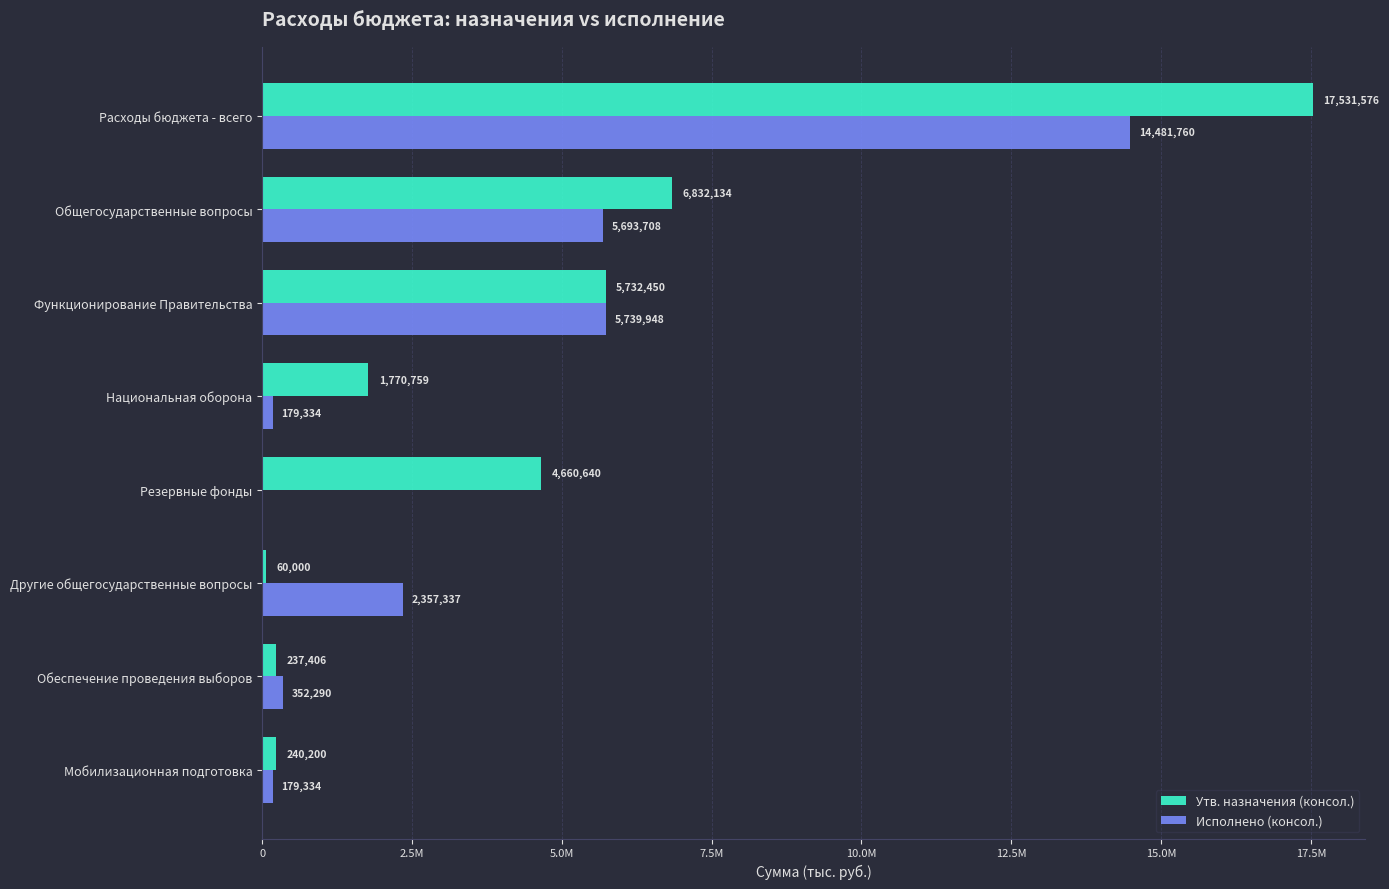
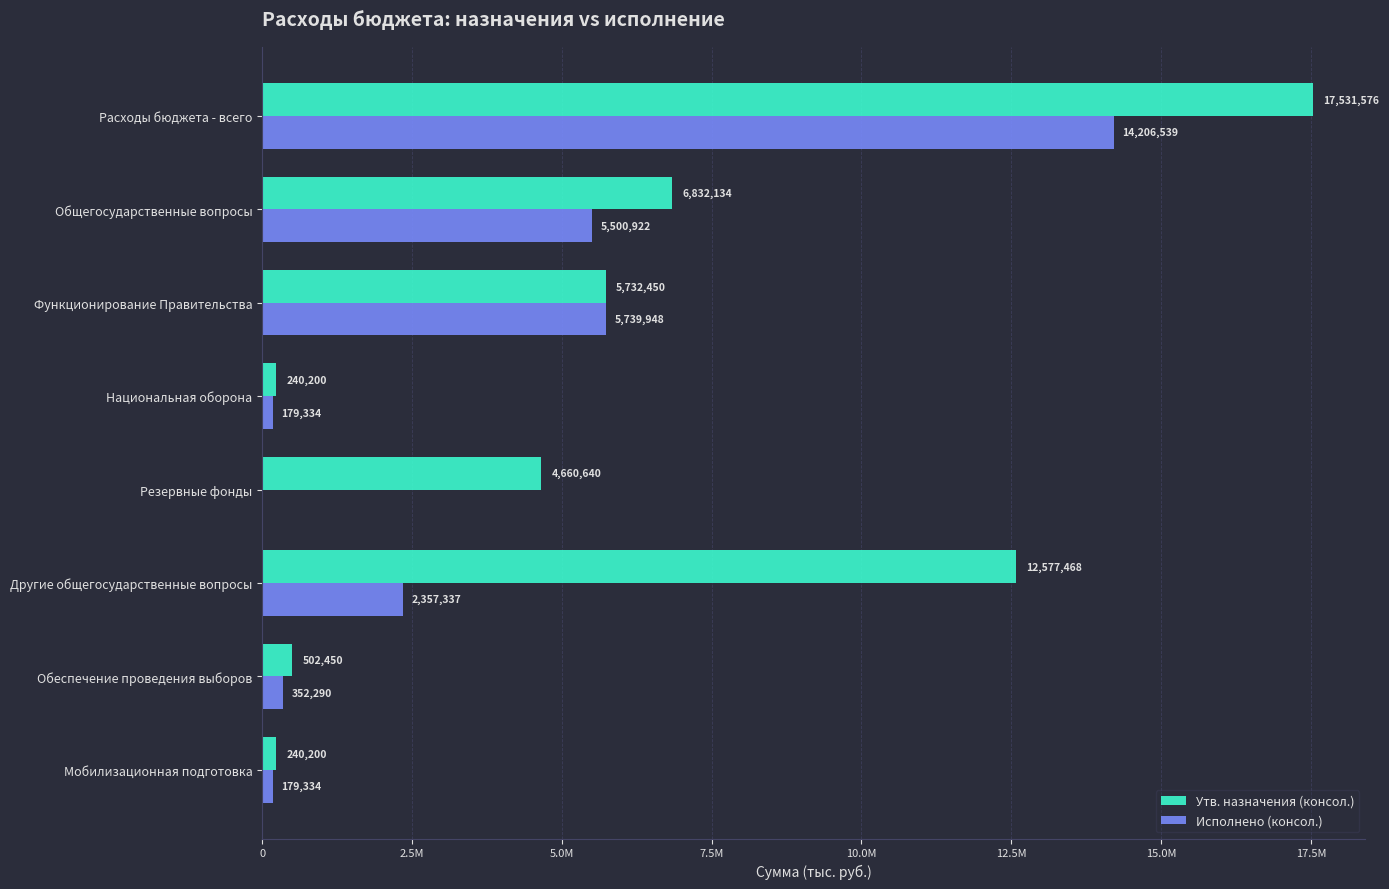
  {
    "Утв. назначения (консол.)": {
      "Расходы бюджета - всего": "17,531,576",
      "Общегосударственные вопросы": "6,832,134",
      "Функционирование Правительства": "5,732,450",
-     "Национальная оборона": "1,770,759",
+     "Национальная оборона": "240,200",
      "Резервные фонды": "4,660,640",
-     "Другие общегосударственные вопросы": "60,000",
-     "Обеспечение проведения выборов": "237,406",
+     "Другие общегосударственные вопросы": "12,577,468",
+     "Обеспечение проведения выборов": "502,450",
      "Мобилизационная подготовка": "240,200"
    },
    "Исполнено (консол.)": {
-     "Расходы бюджета - всего": "14,481,760",
-     "Общегосударственные вопросы": "5,693,708",
+     "Расходы бюджета - всего": "14,206,539",
+     "Общегосударственные вопросы": "5,500,922",
      "Функционирование Правительства": "5,739,948",
      "Национальная оборона": "179,334",
      "Другие общегосударственные вопросы": "2,357,337",
      "Обеспечение проведения выборов": "352,290",
      "Мобилизационная подготовка": "179,334"
    }
  }
